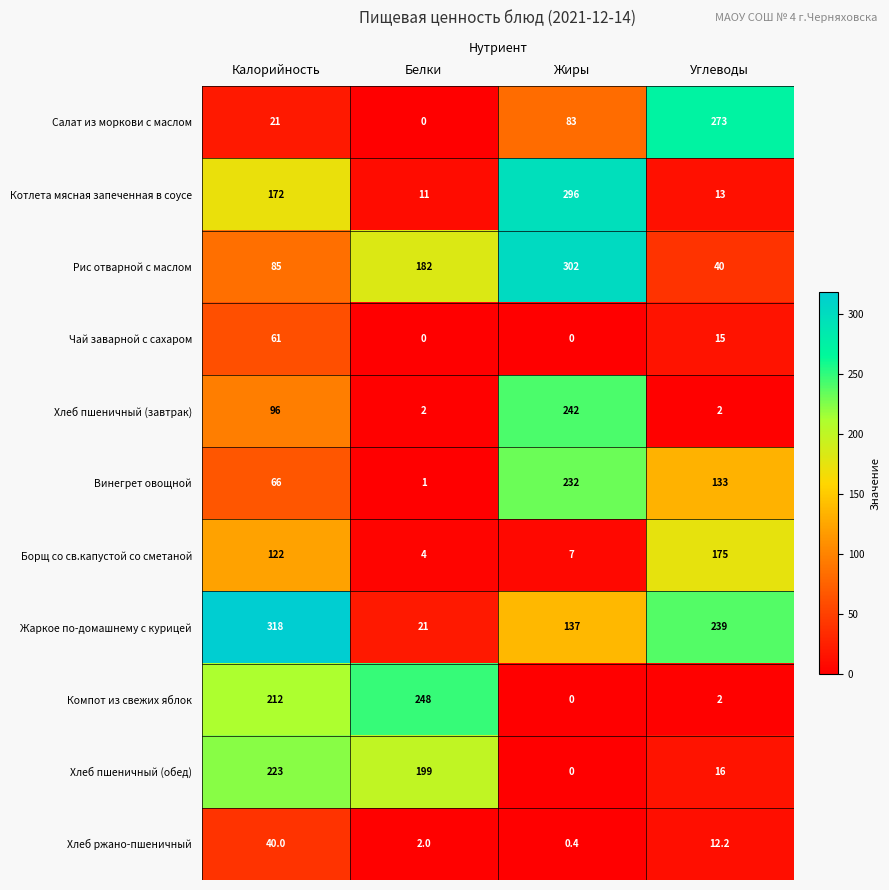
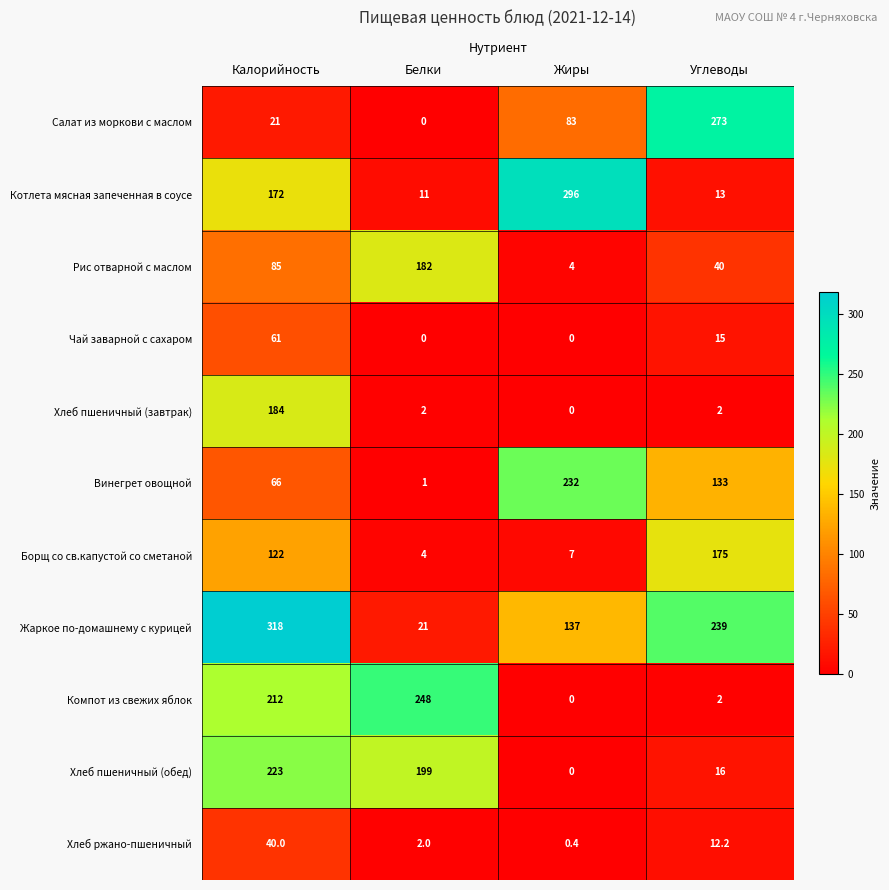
  {
    "Салат из моркови с маслом": {
      "Калорийность": 21,
      "Белки": 0,
      "Жиры": 83,
      "Углеводы": 273
    },
    "Котлета мясная запеченная в соусе": {
      "Калорийность": 172,
      "Белки": 11,
      "Жиры": 296,
      "Углеводы": 13
    },
    "Рис отварной с маслом": {
      "Калорийность": 85,
      "Белки": 182,
-     "Жиры": 302,
+     "Жиры": 4,
      "Углеводы": 40
    },
    "Чай заварной с сахаром": {
      "Калорийность": 61,
      "Белки": 0,
      "Жиры": 0,
      "Углеводы": 15
    },
    "Хлеб пшеничный (завтрак)": {
-     "Калорийность": 96,
+     "Калорийность": 184,
      "Белки": 2,
-     "Жиры": 242,
+     "Жиры": 0,
      "Углеводы": 2
    },
    "Винегрет овощной": {
      "Калорийность": 66,
      "Белки": 1,
      "Жиры": 232,
      "Углеводы": 133
    },
    "Борщ со св.капустой со сметаной": {
      "Калорийность": 122,
      "Белки": 4,
      "Жиры": 7,
      "Углеводы": 175
    },
    "Жаркое по-домашнему с курицей": {
      "Калорийность": 318,
      "Белки": 21,
      "Жиры": 137,
      "Углеводы": 239
    },
    "Компот из свежих яблок": {
      "Калорийность": 212,
      "Белки": 248,
      "Жиры": 0,
      "Углеводы": 2
    },
    "Хлеб пшеничный (обед)": {
      "Калорийность": 223,
      "Белки": 199,
      "Жиры": 0,
      "Углеводы": 16
    },
    "Хлеб ржано-пшеничный": {
      "Калорийность": 40.0,
      "Белки": 2.0,
      "Жиры": 0.4,
      "Углеводы": 12.2
    }
  }
